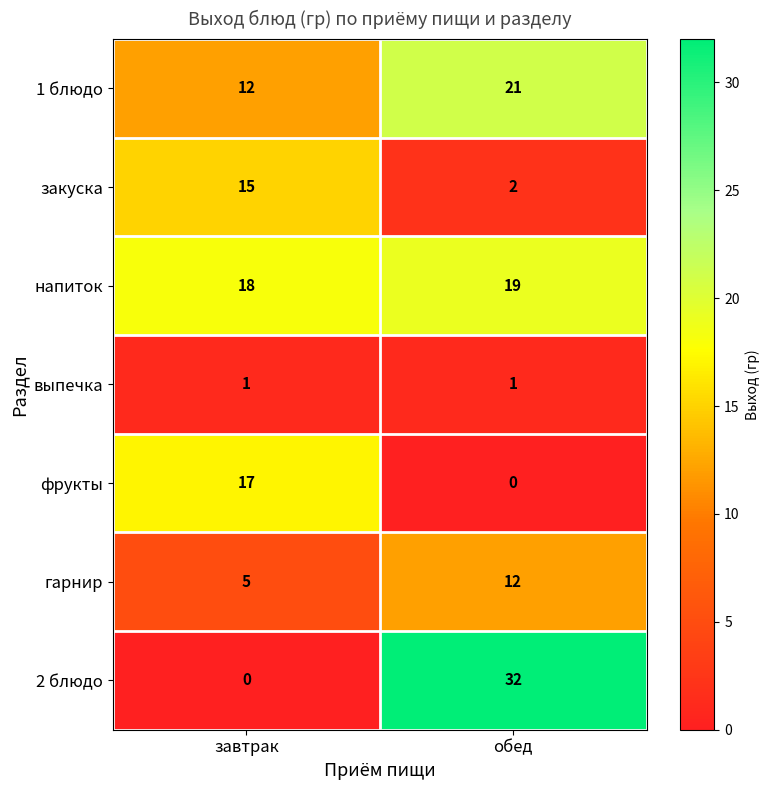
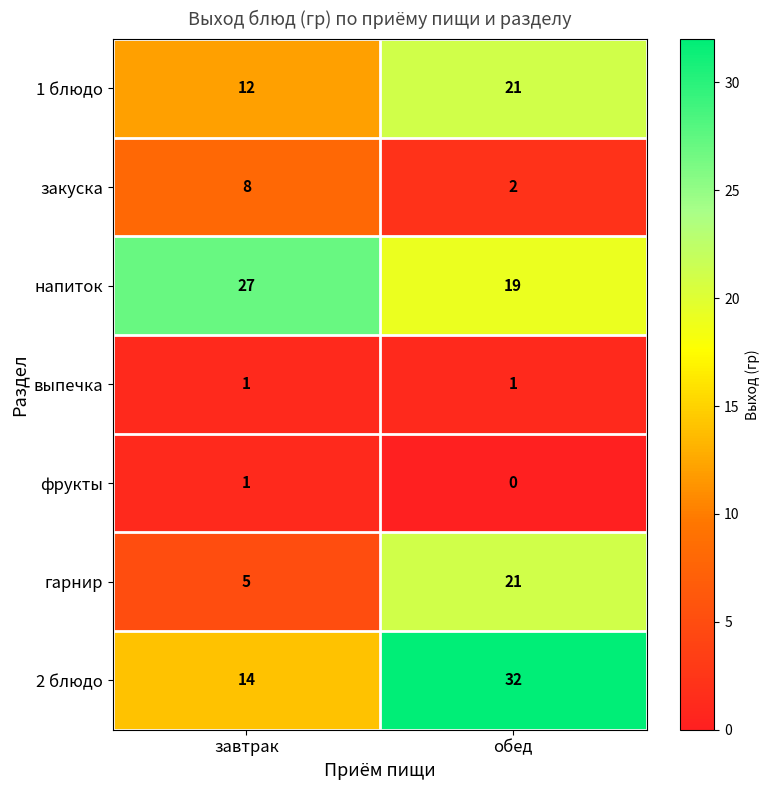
  {
    "1 блюдо": {
      "завтрак": 12,
      "обед": 21
    },
    "закуска": {
-     "завтрак": 15,
+     "завтрак": 8,
      "обед": 2
    },
    "напиток": {
-     "завтрак": 18,
+     "завтрак": 27,
      "обед": 19
    },
    "выпечка": {
      "завтрак": 1,
      "обед": 1
    },
    "фрукты": {
-     "завтрак": 17,
+     "завтрак": 1,
      "обед": 0
    },
    "гарнир": {
      "завтрак": 5,
-     "обед": 12
+     "обед": 21
    },
    "2 блюдо": {
-     "завтрак": 0,
+     "завтрак": 14,
      "обед": 32
    }
  }
